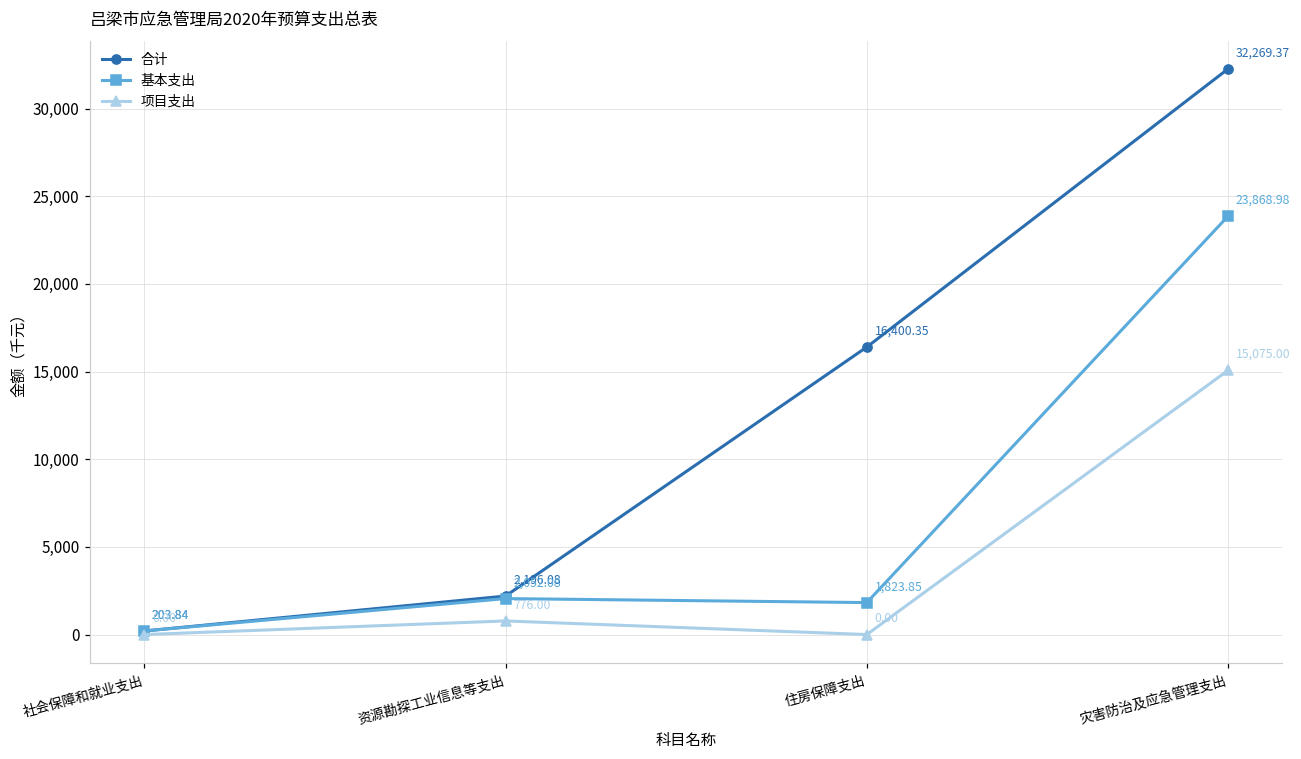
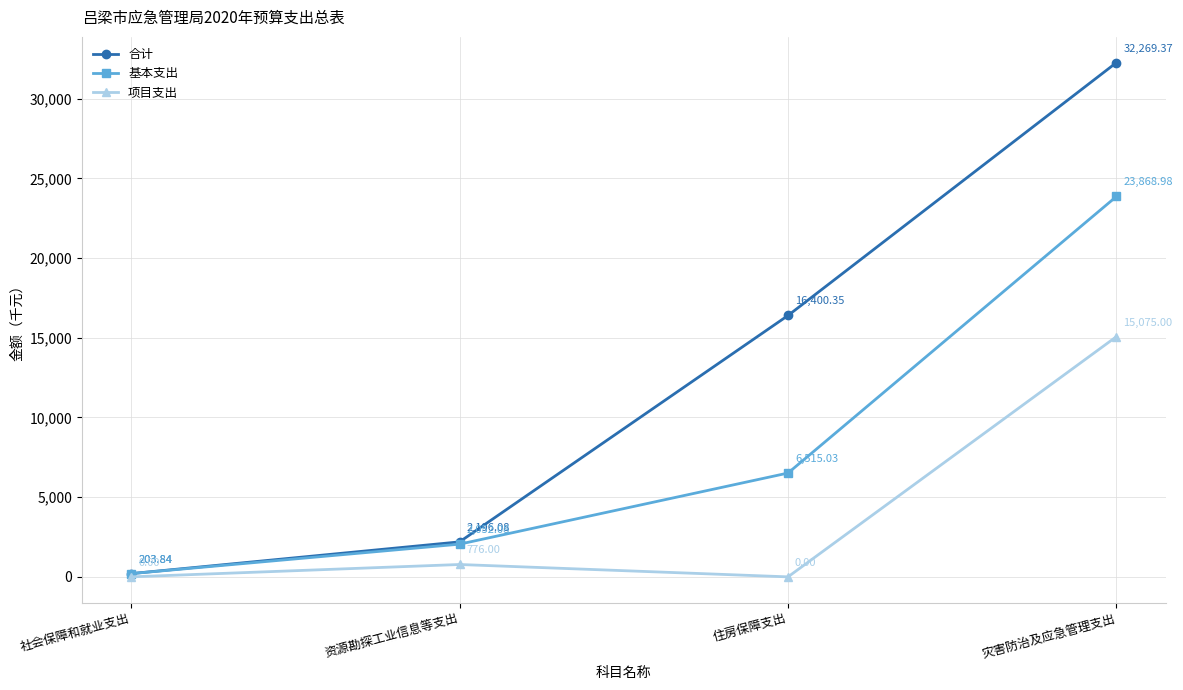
  {
    "合计": {
      "住房保障支出": "16,400.35",
      "灾害防治及应急管理支出": "32,269.37"
    },
    "基本支出": {
-     "住房保障支出": "1,823.85",
+     "住房保障支出": "6,515.03",
      "灾害防治及应急管理支出": "23,868.98"
    },
    "项目支出": {
      "资源勘探工业信息等支出": "776.00",
      "住房保障支出": "0.00",
      "灾害防治及应急管理支出": "15,075.00"
    }
  }
